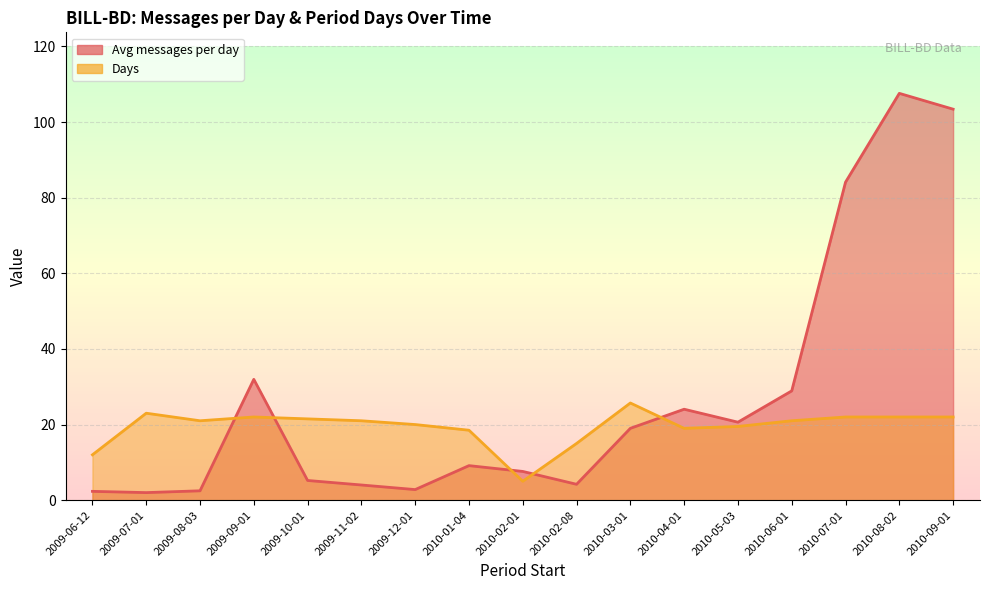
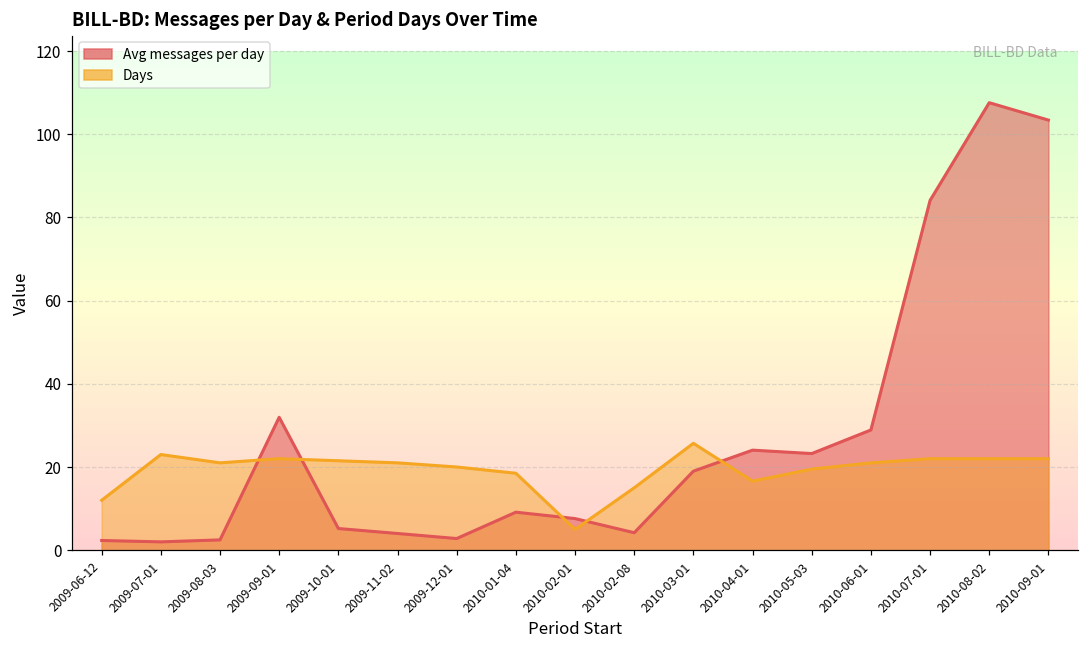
  {
    "Avg messages per day": {
      "2009-06-12": 2,
      "2009-07-01": 2,
      "2009-08-03": 2,
      "2009-09-01": 32,
      "2009-10-01": 5,
      "2009-11-02": 4,
      "2009-12-01": 3,
      "2010-01-04": 9,
      "2010-02-01": 8,
      "2010-02-08": 4,
      "2010-03-01": 19,
      "2010-04-01": 24,
-     "2010-05-03": 21,
+     "2010-05-03": 23,
      "2010-06-01": 29,
      "2010-07-01": 84,
      "2010-08-02": 108,
      "2010-09-01": 103
    },
    "Days": {
      "2009-06-12": 12,
      "2009-07-01": 23,
      "2009-08-03": 21,
      "2009-09-01": 22,
      "2009-10-01": 22,
      "2009-11-02": 21,
      "2009-12-01": 20,
      "2010-01-04": 19,
      "2010-02-01": 5,
      "2010-02-08": 15,
      "2010-03-01": 26,
-     "2010-04-01": 19,
+     "2010-04-01": 17,
      "2010-05-03": 20,
      "2010-06-01": 21,
      "2010-07-01": 22,
      "2010-08-02": 22,
      "2010-09-01": 22
    }
  }
